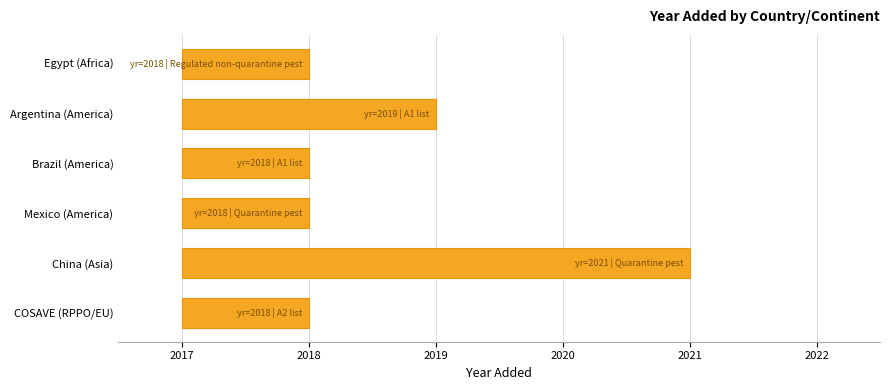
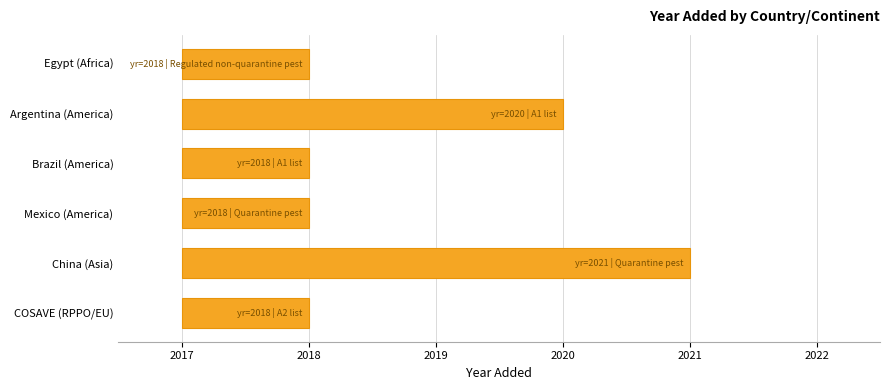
  {
-   "Argentina (America)": 2019
+   "Argentina (America)": 2020
  }
